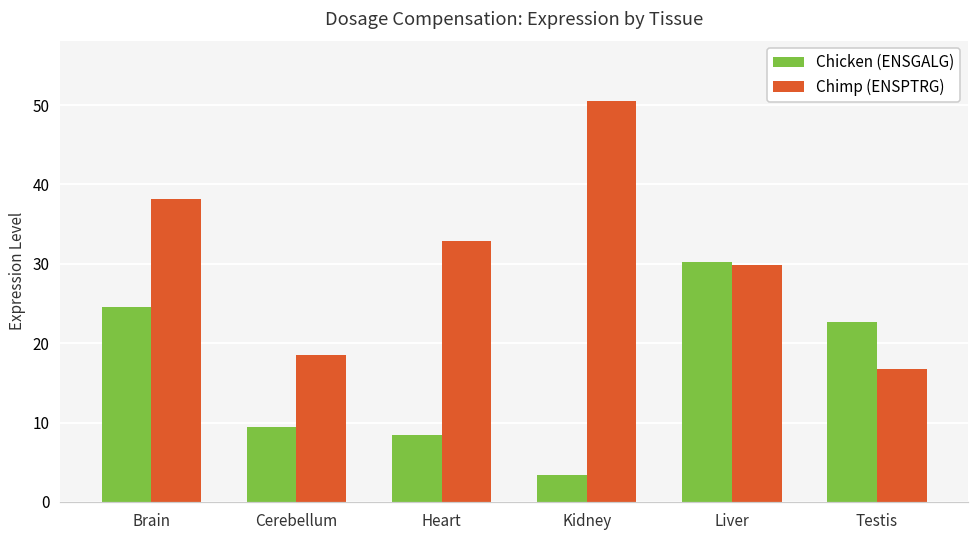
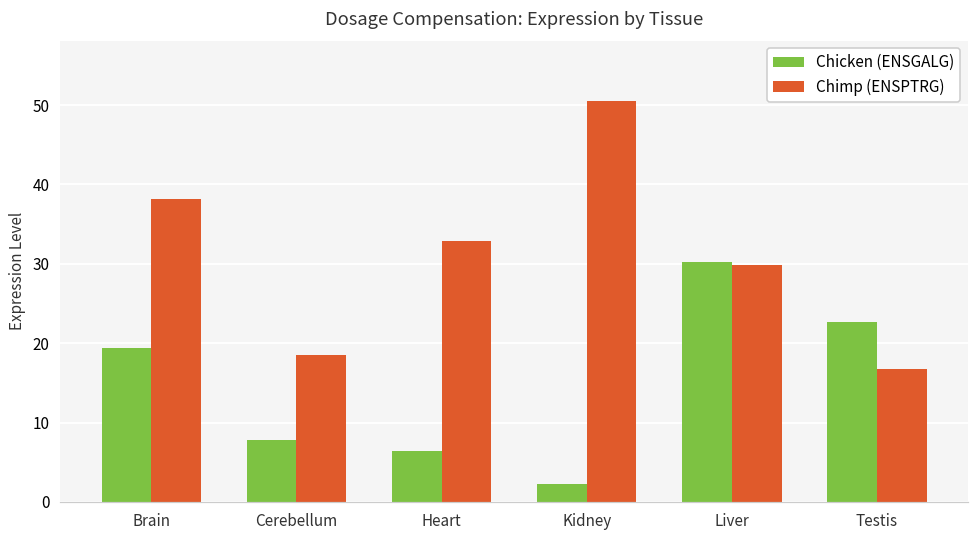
  {
    "Chicken (ENSGALG)": {
-     "Brain": 25,
-     "Cerebellum": 9,
-     "Heart": 8,
-     "Kidney": 3,
+     "Brain": 19,
+     "Cerebellum": 8,
+     "Heart": 6,
+     "Kidney": 2,
      "Liver": 30,
      "Testis": 23
    },
    "Chimp (ENSPTRG)": {
      "Brain": 38,
      "Cerebellum": 18,
      "Heart": 33,
      "Kidney": 51,
      "Liver": 30,
      "Testis": 17
    }
  }
